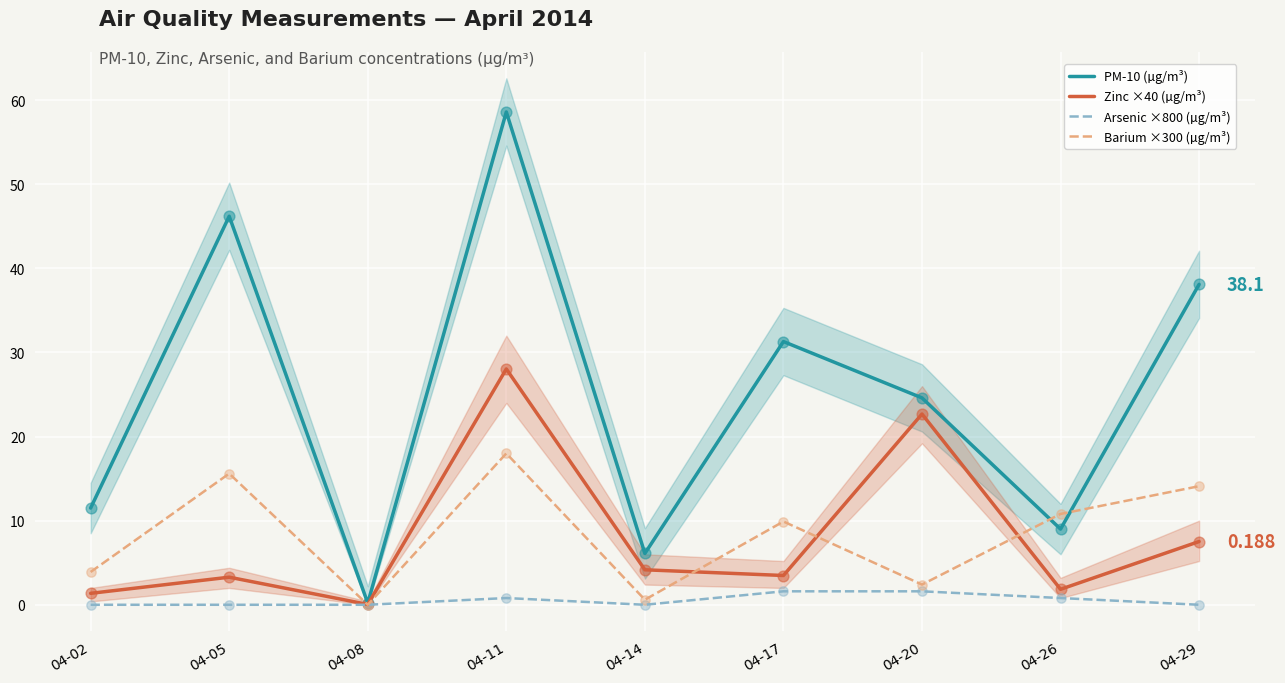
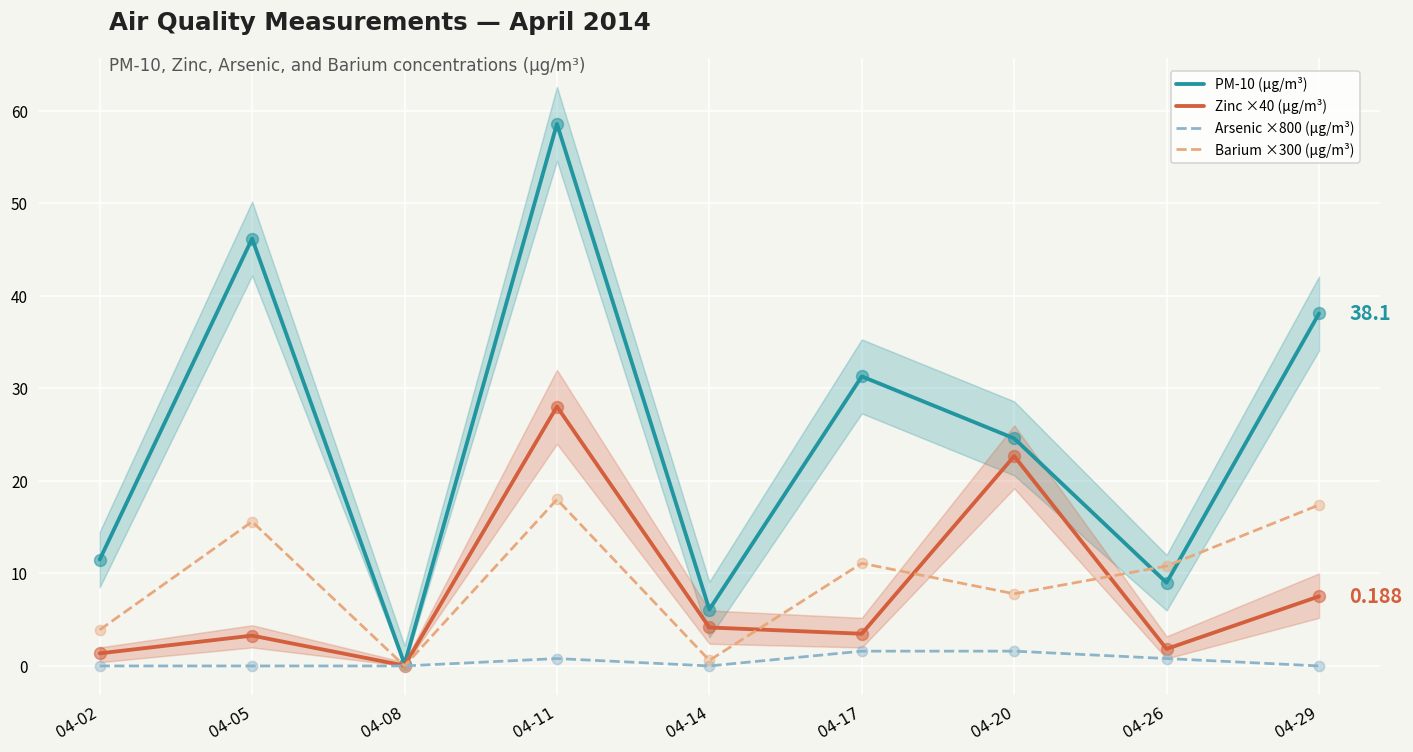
  {
    "Arsenic ×800 (µg/m³)": {
      "04-02": 0,
      "04-05": 0,
      "04-11": 1,
      "04-14": 0,
      "04-17": 2,
      "04-20": 2,
      "04-26": 1,
      "04-29": 0
    },
    "Barium ×300 (µg/m³)": {
      "04-02": 4,
      "04-05": 16,
      "04-11": 18,
      "04-14": 1,
-     "04-17": 10,
-     "04-20": 2,
+     "04-17": 11,
+     "04-20": 8,
      "04-26": 11,
-     "04-29": 14
+     "04-29": 17
    }
  }
